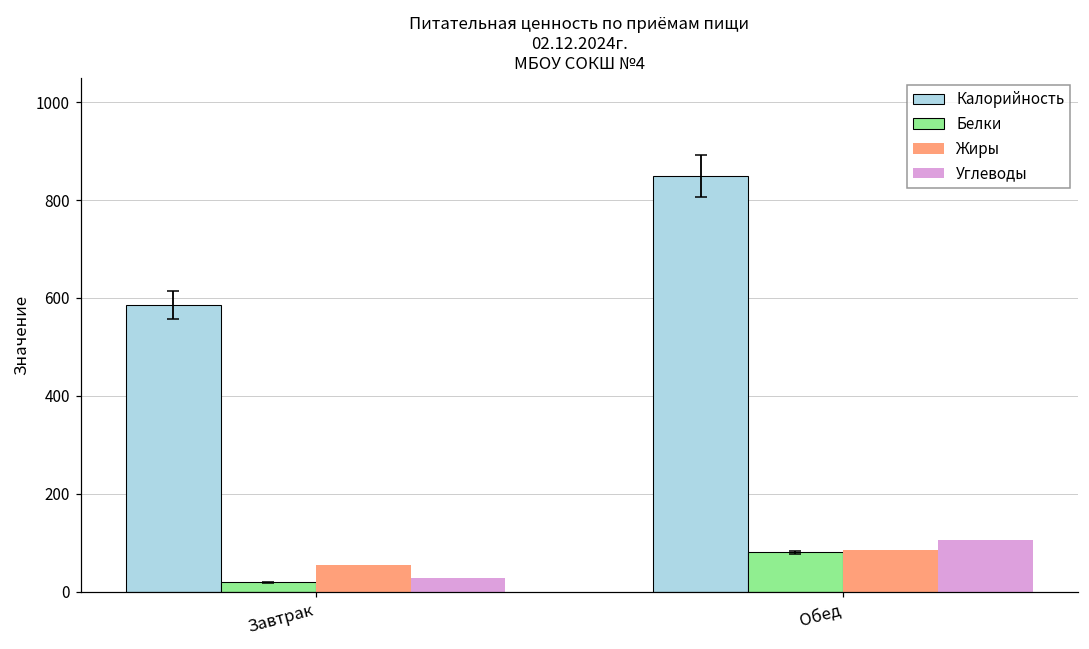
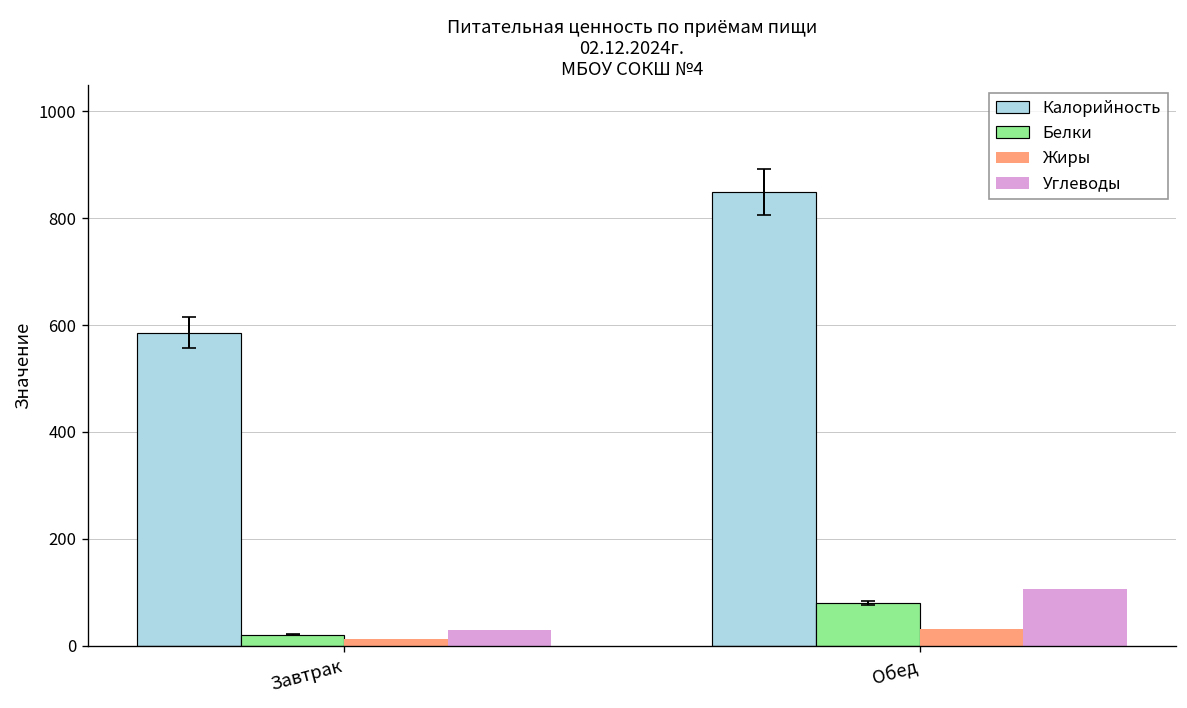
  {
    "Калорийность": {
      "Завтрак": 590,
      "Обед": 850
    },
    "Белки": {
      "Завтрак": 20,
      "Обед": 80
    },
    "Жиры": {
-     "Завтрак": 50,
-     "Обед": 90
+     "Завтрак": 10,
+     "Обед": 30
    },
    "Углеводы": {
      "Завтрак": 30,
      "Обед": 110
    }
  }
